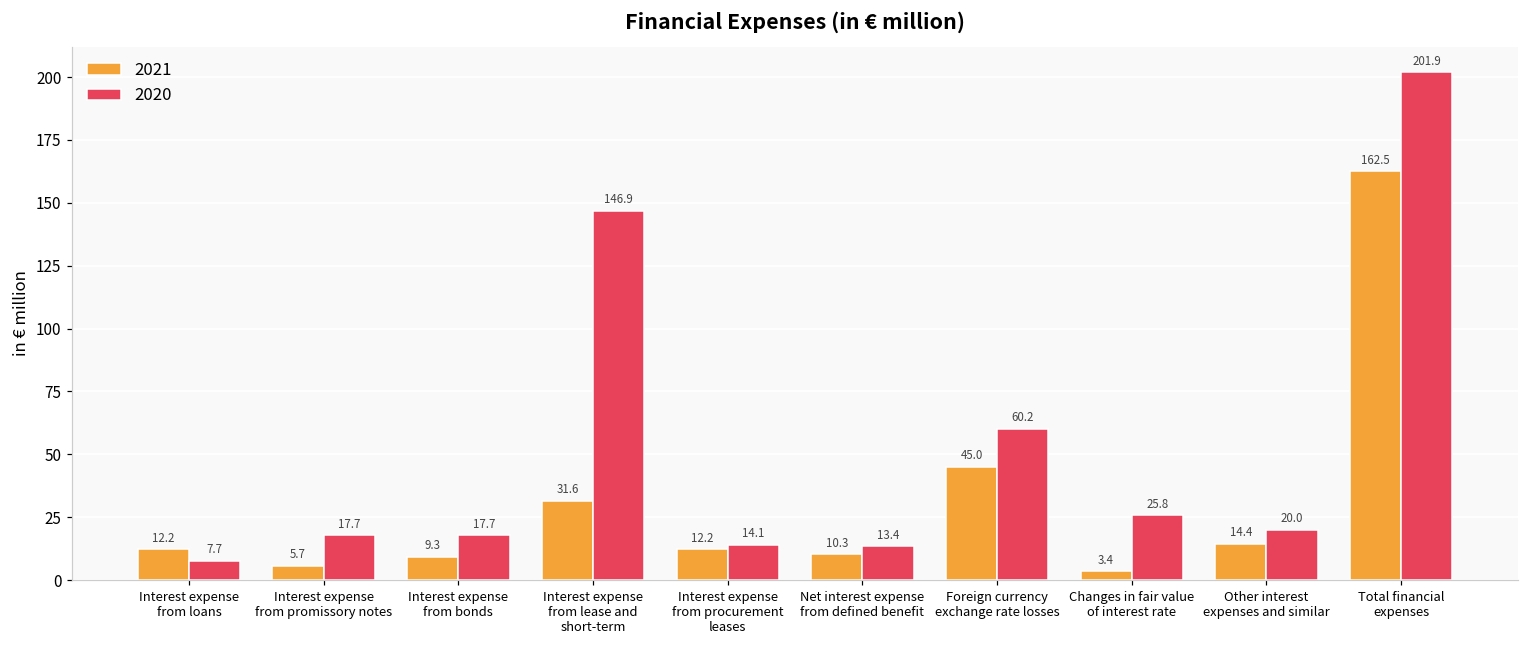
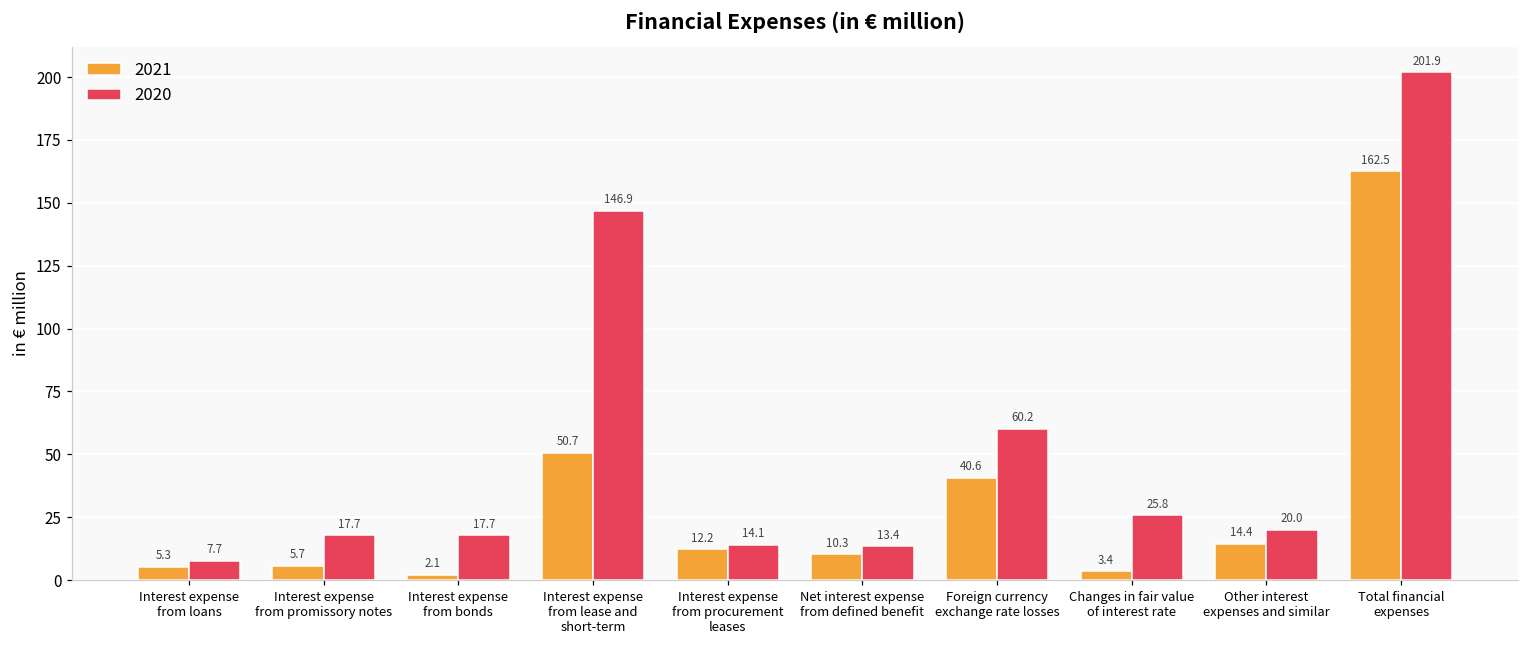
  {
    "2021": {
-     "Interest expense from loans": 12.2,
+     "Interest expense from loans": 5.3,
      "Interest expense from promissory notes": 5.7,
-     "Interest expense from bonds": 9.3,
-     "Interest expense from lease and short-term": 31.6,
+     "Interest expense from bonds": 2.1,
+     "Interest expense from lease and short-term": 50.7,
      "Interest expense from procurement leases": 12.2,
      "Net interest expense from defined benefit": 10.3,
-     "Foreign currency exchange rate losses": 45.0,
+     "Foreign currency exchange rate losses": 40.6,
      "Changes in fair value of interest rate": 3.4,
      "Other interest expenses and similar": 14.4,
      "Total financial expenses": 162.5
    },
    "2020": {
      "Interest expense from loans": 7.7,
      "Interest expense from promissory notes": 17.7,
      "Interest expense from bonds": 17.7,
      "Interest expense from lease and short-term": 146.9,
      "Interest expense from procurement leases": 14.1,
      "Net interest expense from defined benefit": 13.4,
      "Foreign currency exchange rate losses": 60.2,
      "Changes in fair value of interest rate": 25.8,
      "Other interest expenses and similar": 20.0,
      "Total financial expenses": 201.9
    }
  }
